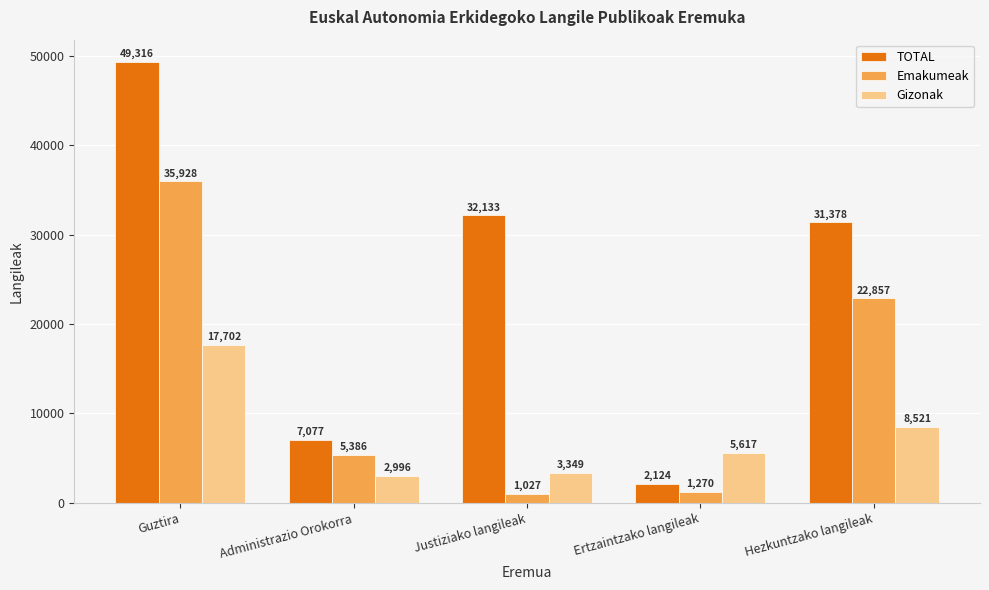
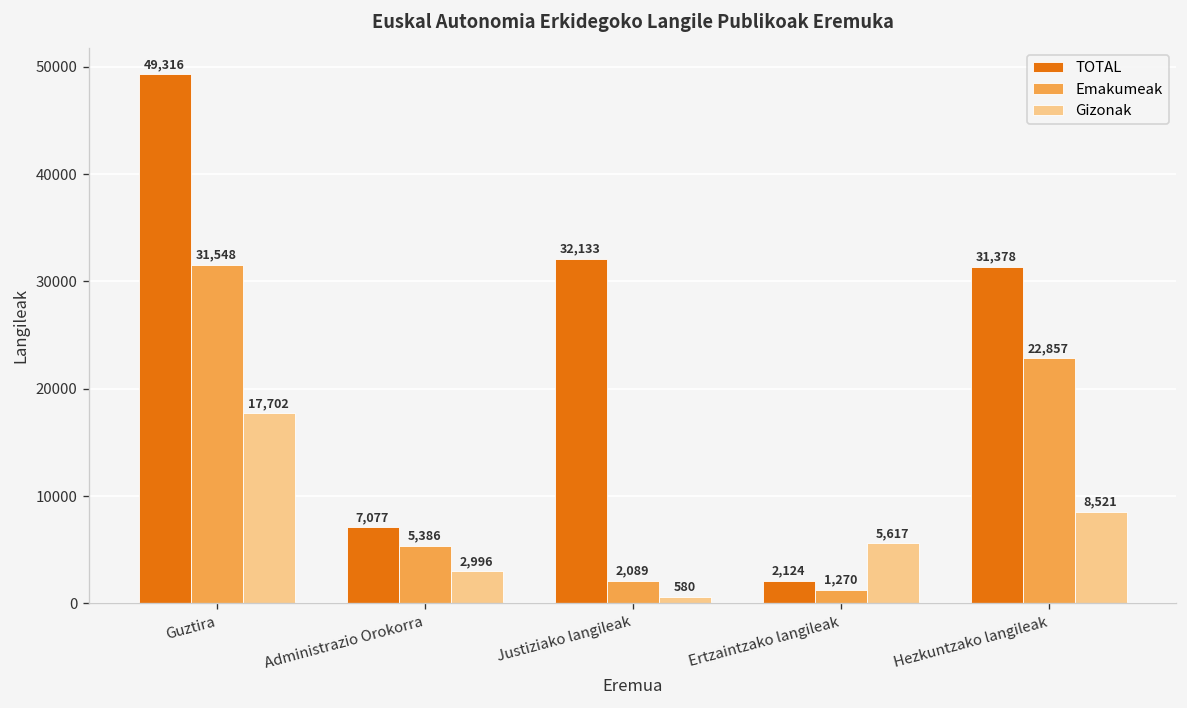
  {
    "TOTAL": {
      "Guztira": "49,316",
      "Administrazio Orokorra": "7,077",
      "Justiziako langileak": "32,133",
      "Ertzaintzako langileak": "2,124",
      "Hezkuntzako langileak": "31,378"
    },
    "Emakumeak": {
-     "Guztira": "35,928",
+     "Guztira": "31,548",
      "Administrazio Orokorra": "5,386",
-     "Justiziako langileak": "1,027",
+     "Justiziako langileak": "2,089",
      "Ertzaintzako langileak": "1,270",
      "Hezkuntzako langileak": "22,857"
    },
    "Gizonak": {
      "Guztira": "17,702",
      "Administrazio Orokorra": "2,996",
-     "Justiziako langileak": "3,349",
+     "Justiziako langileak": "580",
      "Ertzaintzako langileak": "5,617",
      "Hezkuntzako langileak": "8,521"
    }
  }
